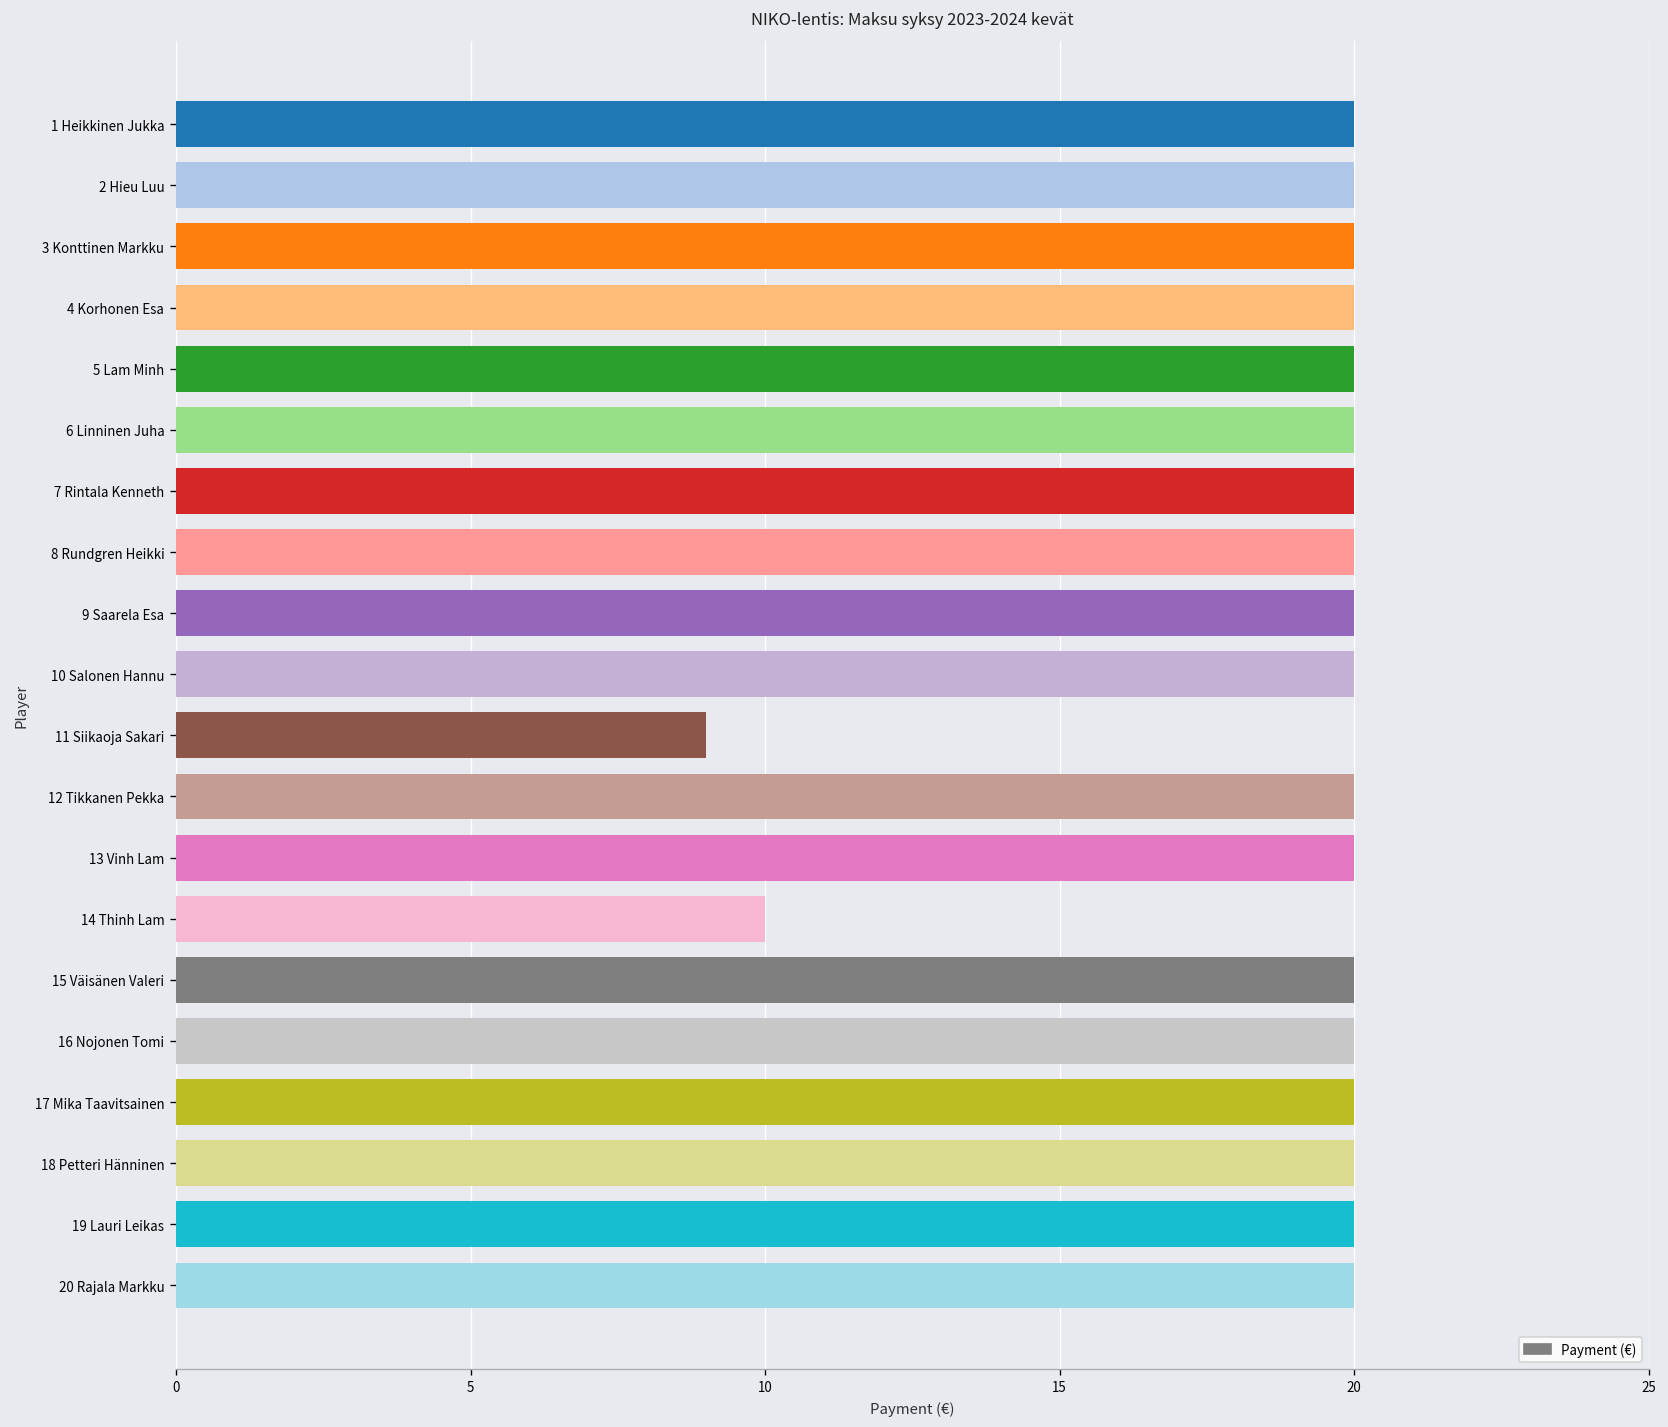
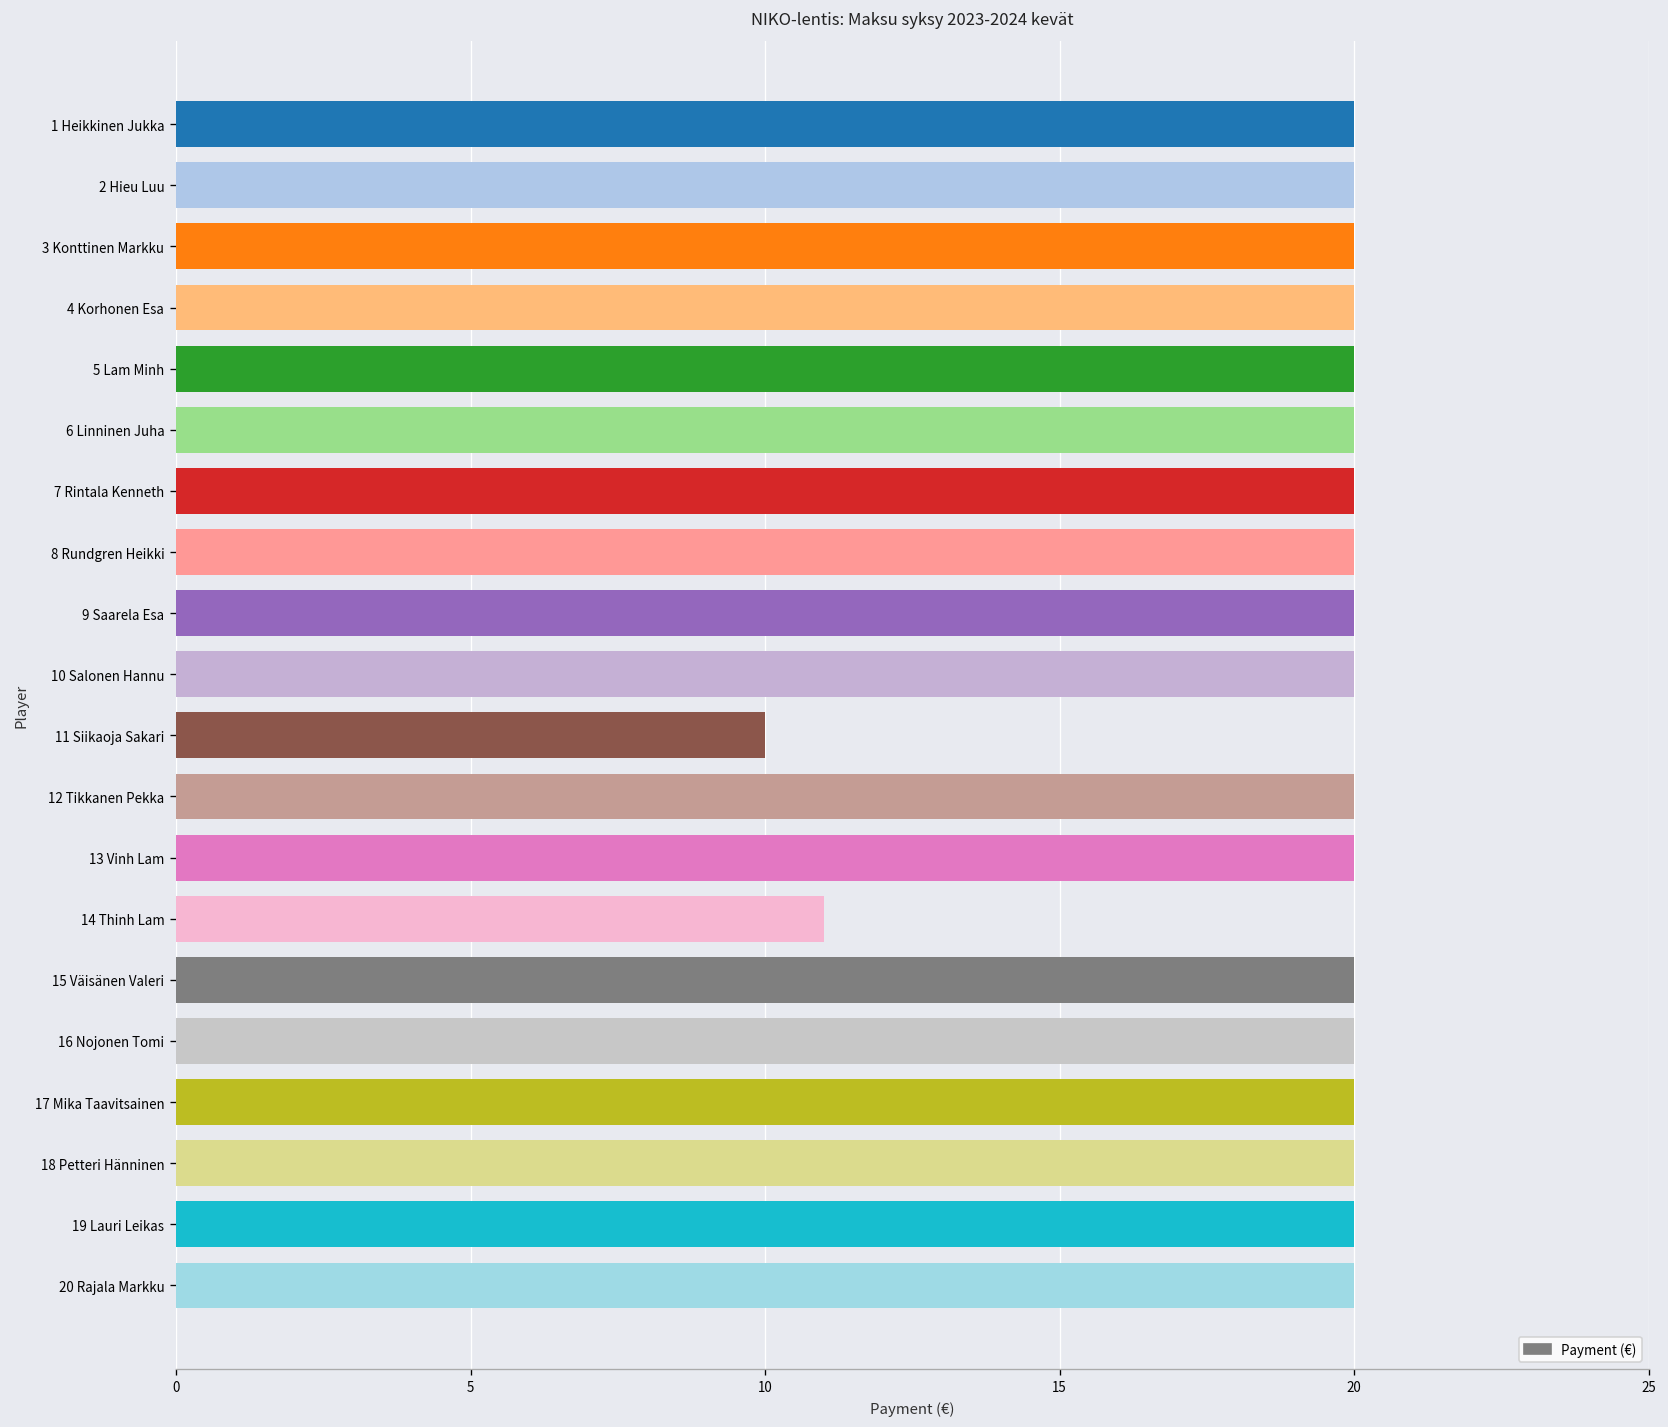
  {
    "1 Heikkinen Jukka": 20,
    "2 Hieu Luu": 20,
    "3 Konttinen Markku": 20,
    "4 Korhonen Esa": 20,
    "5 Lam Minh": 20,
    "6 Linninen Juha": 20,
    "7 Rintala Kenneth": 20,
    "8 Rundgren Heikki": 20,
    "9 Saarela Esa": 20,
    "10 Salonen Hannu": 20,
-   "11 Siikaoja Sakari": 9,
+   "11 Siikaoja Sakari": 10,
    "12 Tikkanen Pekka": 20,
    "13 Vinh Lam": 20,
-   "14 Thinh Lam": 10,
+   "14 Thinh Lam": 11,
    "15 Väisänen Valeri": 20,
    "16 Nojonen Tomi": 20,
    "17 Mika Taavitsainen": 20,
    "18 Petteri Hänninen": 20,
    "19 Lauri Leikas": 20,
    "20 Rajala Markku": 20
  }
